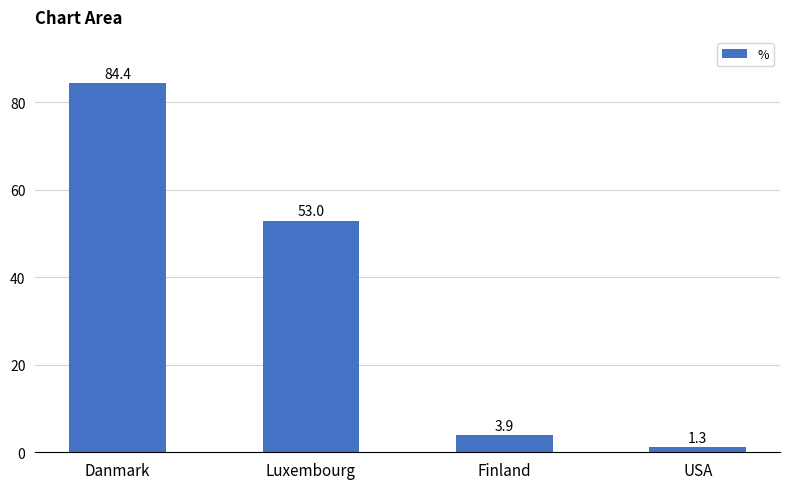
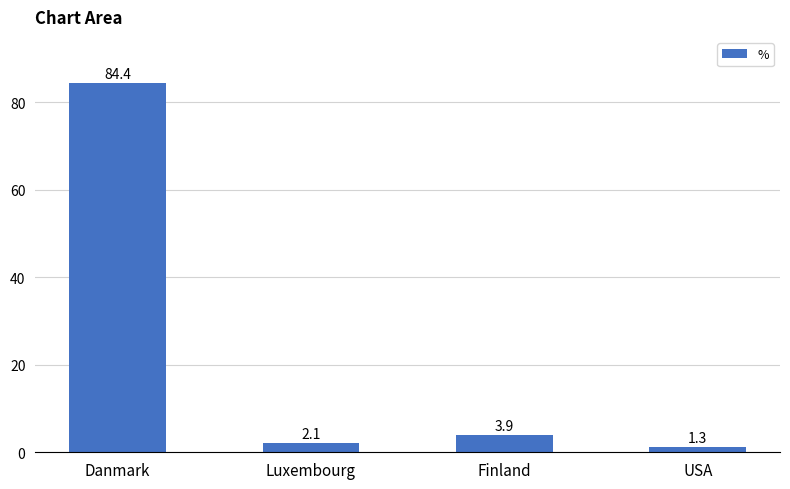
  {
    "Danmark": 84.4,
-   "Luxembourg": 53.0,
+   "Luxembourg": 2.1,
    "Finland": 3.9,
    "USA": 1.3
  }
